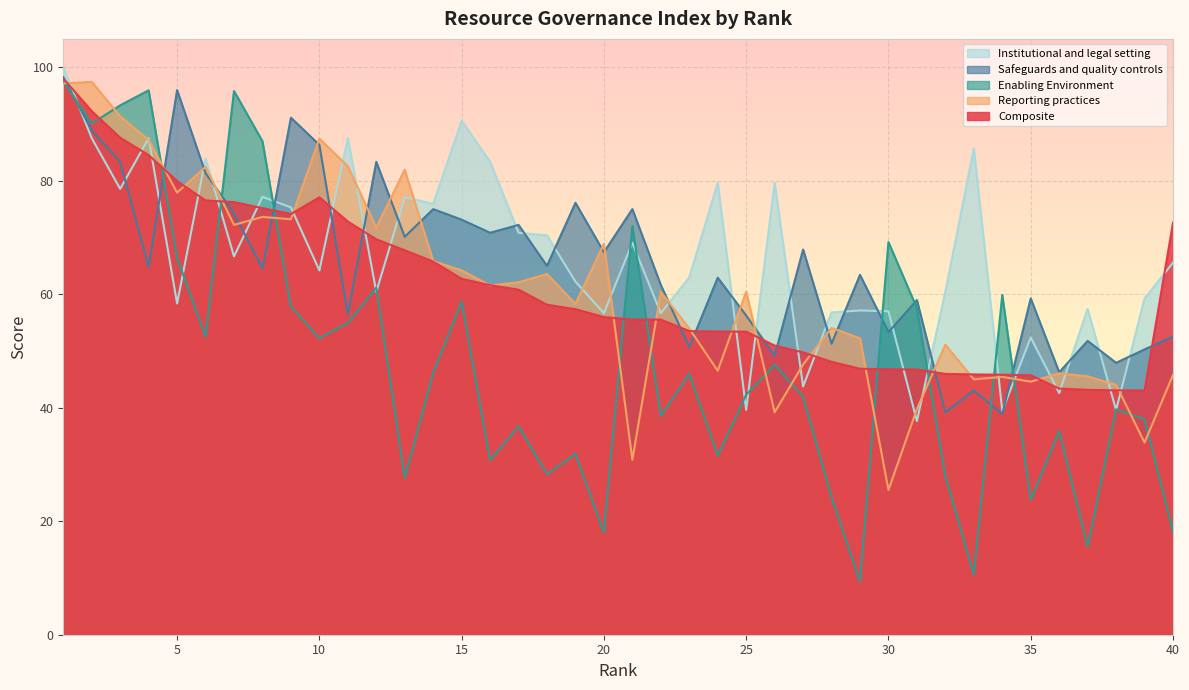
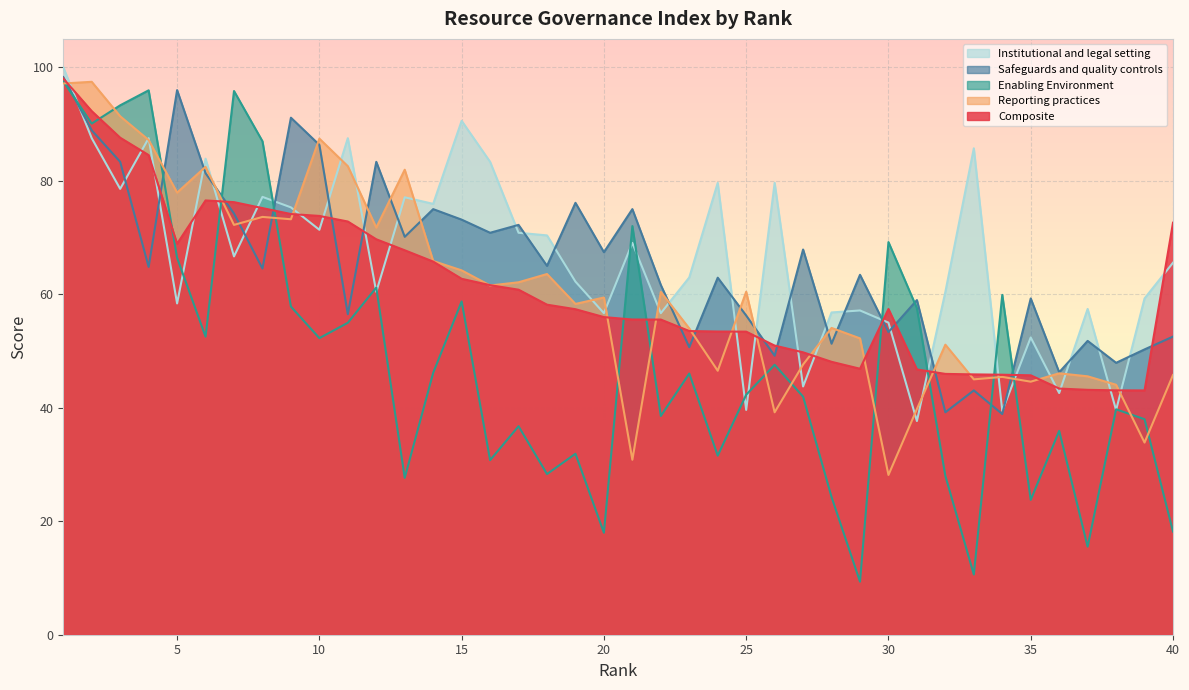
  {
    "Institutional and legal setting": {
      "5": 58,
-     "10": 64,
+     "10": 71,
      "15": 91,
      "20": 57,
      "25": 40,
-     "30": 57,
+     "30": 55,
      "35": 52,
      "40": 66
    },
    "Reporting practices": {
      "5": 78,
      "10": 87,
      "15": 64,
-     "20": 69,
+     "20": 59,
      "25": 60,
-     "30": 26,
+     "30": 28,
      "35": 45,
      "40": 46
    },
    "Composite": {
-     "5": 80,
-     "10": 77,
+     "5": 69,
+     "10": 74,
      "15": 63,
      "20": 56,
      "25": 53,
-     "30": 47,
+     "30": 57,
      "35": 46,
      "40": 73
    }
  }
